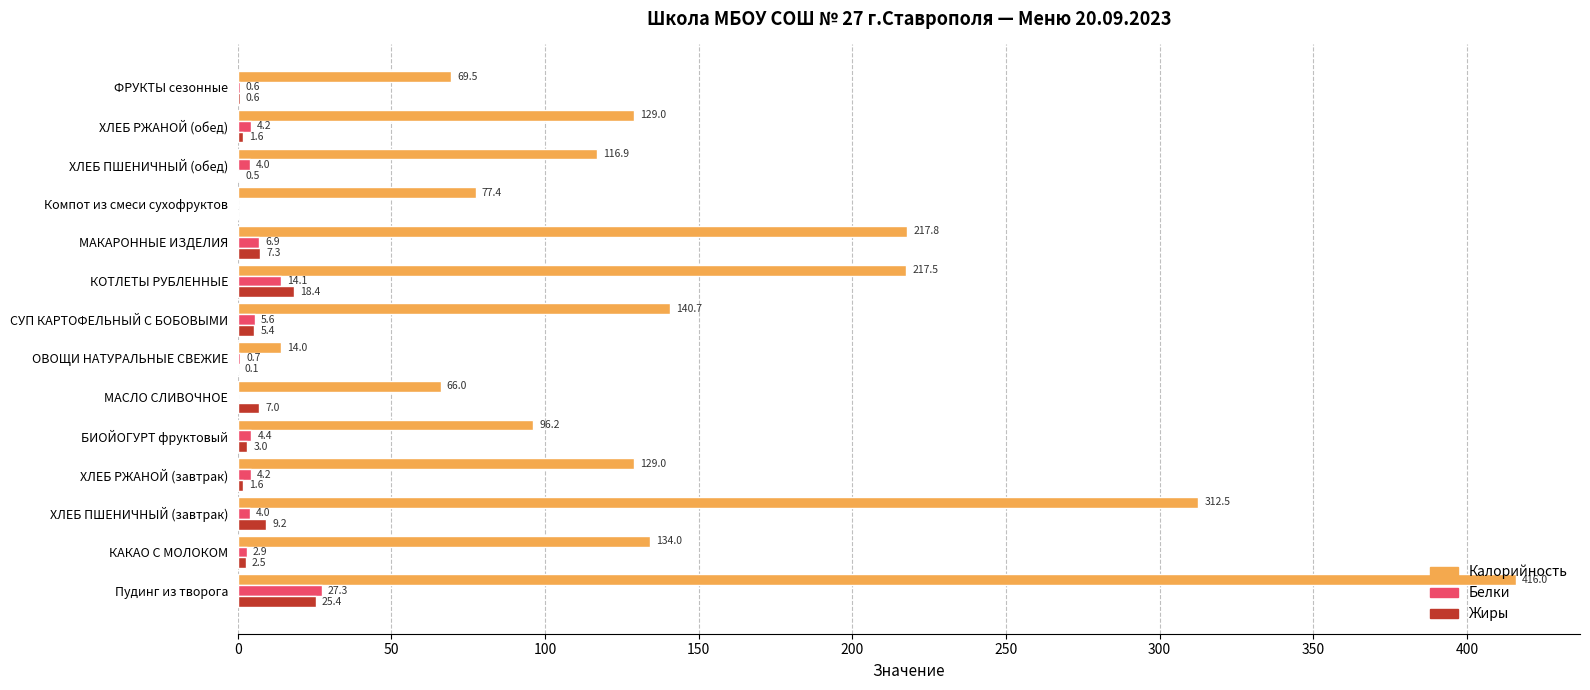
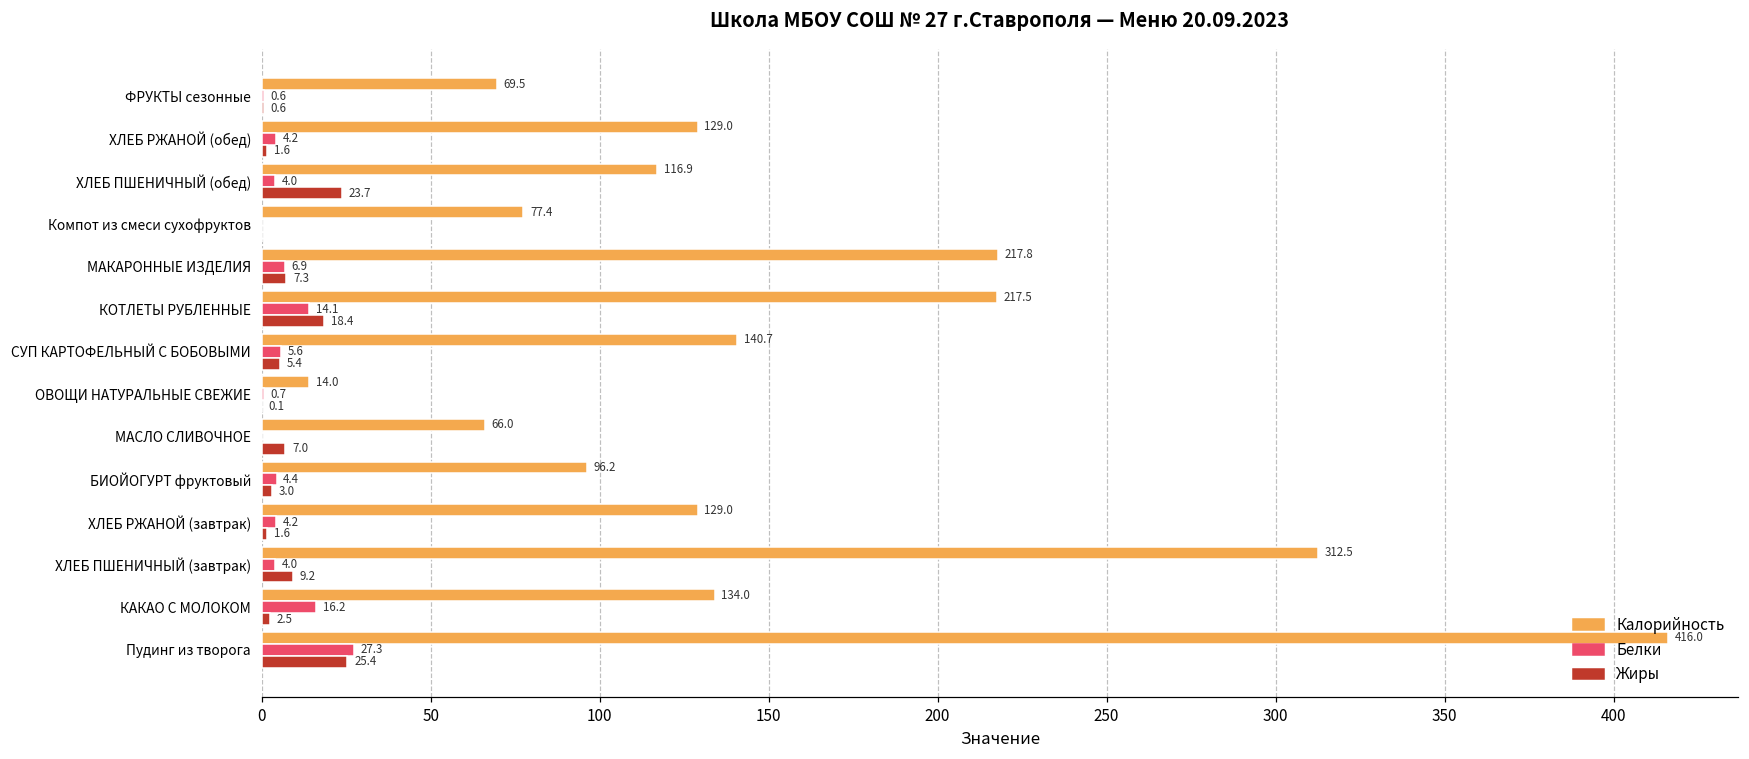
  {
    "Калорийность": {
      "ФРУКТЫ сезонные": 69.5,
      "ХЛЕБ РЖАНОЙ (обед)": 129.0,
      "ХЛЕБ ПШЕНИЧНЫЙ (обед)": 116.9,
      "Компот из смеси сухофруктов": 77.4,
      "МАКАРОННЫЕ ИЗДЕЛИЯ": 217.8,
      "КОТЛЕТЫ РУБЛЕННЫЕ": 217.5,
      "СУП КАРТОФЕЛЬНЫЙ С БОБОВЫМИ": 140.7,
      "ОВОЩИ НАТУРАЛЬНЫЕ СВЕЖИЕ": 14.0,
      "МАСЛО СЛИВОЧНОЕ": 66.0,
      "БИОЙОГУРТ фруктовый": 96.2,
      "ХЛЕБ РЖАНОЙ (завтрак)": 129.0,
      "ХЛЕБ ПШЕНИЧНЫЙ (завтрак)": 312.5,
      "КАКАО С МОЛОКОМ": 134.0,
      "Пудинг из творога": 416.0
    },
    "Белки": {
      "ФРУКТЫ сезонные": 0.6,
      "ХЛЕБ РЖАНОЙ (обед)": 4.2,
      "ХЛЕБ ПШЕНИЧНЫЙ (обед)": 4.0,
      "МАКАРОННЫЕ ИЗДЕЛИЯ": 6.9,
      "КОТЛЕТЫ РУБЛЕННЫЕ": 14.1,
      "СУП КАРТОФЕЛЬНЫЙ С БОБОВЫМИ": 5.6,
      "ОВОЩИ НАТУРАЛЬНЫЕ СВЕЖИЕ": 0.7,
      "БИОЙОГУРТ фруктовый": 4.4,
      "ХЛЕБ РЖАНОЙ (завтрак)": 4.2,
      "ХЛЕБ ПШЕНИЧНЫЙ (завтрак)": 4.0,
-     "КАКАО С МОЛОКОМ": 2.9,
+     "КАКАО С МОЛОКОМ": 16.2,
      "Пудинг из творога": 27.3
    },
    "Жиры": {
      "ФРУКТЫ сезонные": 0.6,
      "ХЛЕБ РЖАНОЙ (обед)": 1.6,
-     "ХЛЕБ ПШЕНИЧНЫЙ (обед)": 0.5,
+     "ХЛЕБ ПШЕНИЧНЫЙ (обед)": 23.7,
      "МАКАРОННЫЕ ИЗДЕЛИЯ": 7.3,
      "КОТЛЕТЫ РУБЛЕННЫЕ": 18.4,
      "СУП КАРТОФЕЛЬНЫЙ С БОБОВЫМИ": 5.4,
      "ОВОЩИ НАТУРАЛЬНЫЕ СВЕЖИЕ": 0.1,
      "МАСЛО СЛИВОЧНОЕ": 7.0,
      "БИОЙОГУРТ фруктовый": 3.0,
      "ХЛЕБ РЖАНОЙ (завтрак)": 1.6,
      "ХЛЕБ ПШЕНИЧНЫЙ (завтрак)": 9.2,
      "КАКАО С МОЛОКОМ": 2.5,
      "Пудинг из творога": 25.4
    }
  }
